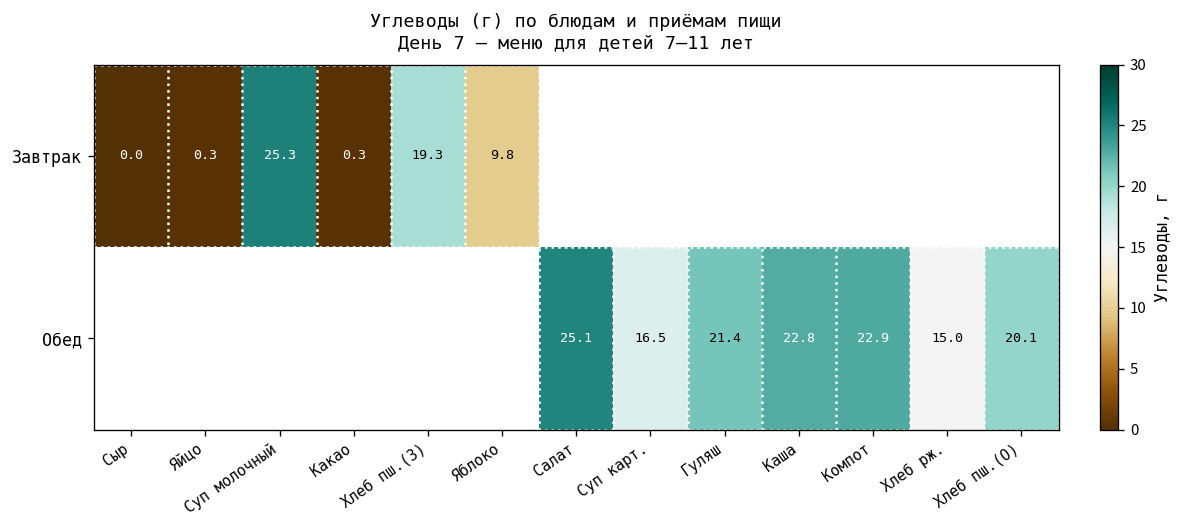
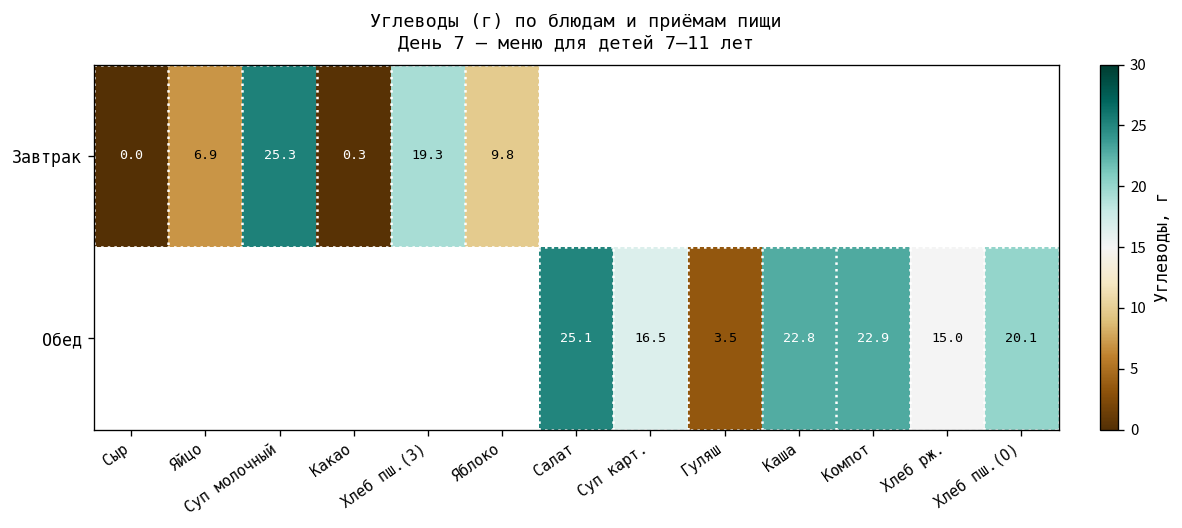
  {
    "Завтрак": {
      "Сыр": 0.0,
-     "Яйцо": 0.3,
+     "Яйцо": 6.9,
      "Суп молочный": 25.3,
      "Какао": 0.3,
      "Хлеб пш.(З)": 19.3,
      "Яблоко": 9.8
    },
    "Обед": {
      "Салат": 25.1,
      "Суп карт.": 16.5,
-     "Гуляш": 21.4,
+     "Гуляш": 3.5,
      "Каша": 22.8,
      "Компот": 22.9,
      "Хлеб рж.": 15.0,
      "Хлеб пш.(О)": 20.1
    }
  }
